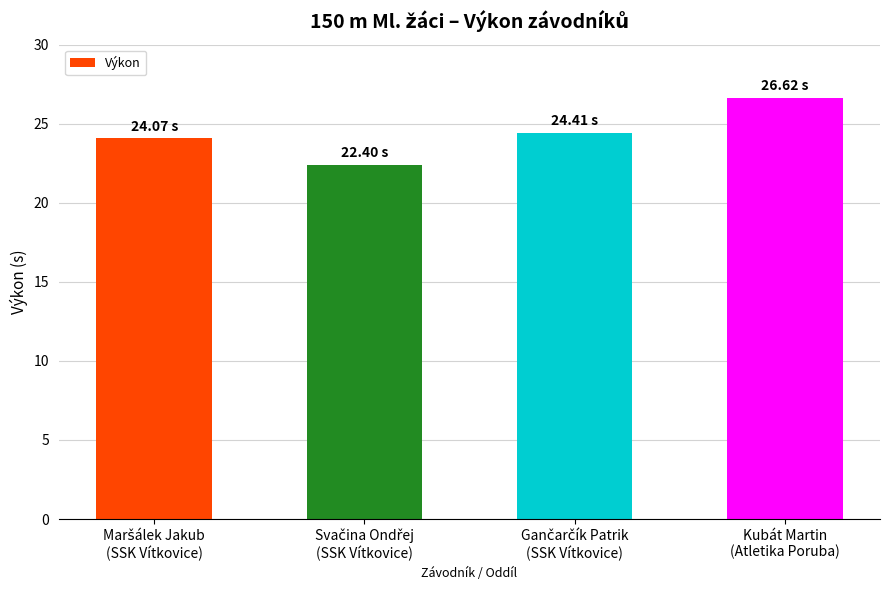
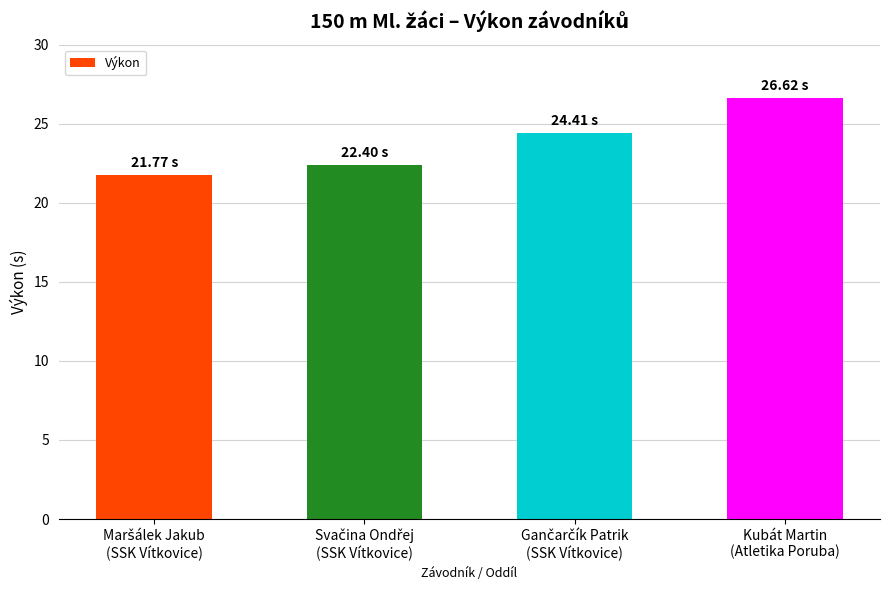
  {
-   "Maršálek Jakub (SSK Vítkovice)": 24.07,
+   "Maršálek Jakub (SSK Vítkovice)": 21.77,
    "Svačina Ondřej (SSK Vítkovice)": 22.40,
    "Gančarčík Patrik (SSK Vítkovice)": 24.41,
    "Kubát Martin (Atletika Poruba)": 26.62
  }
